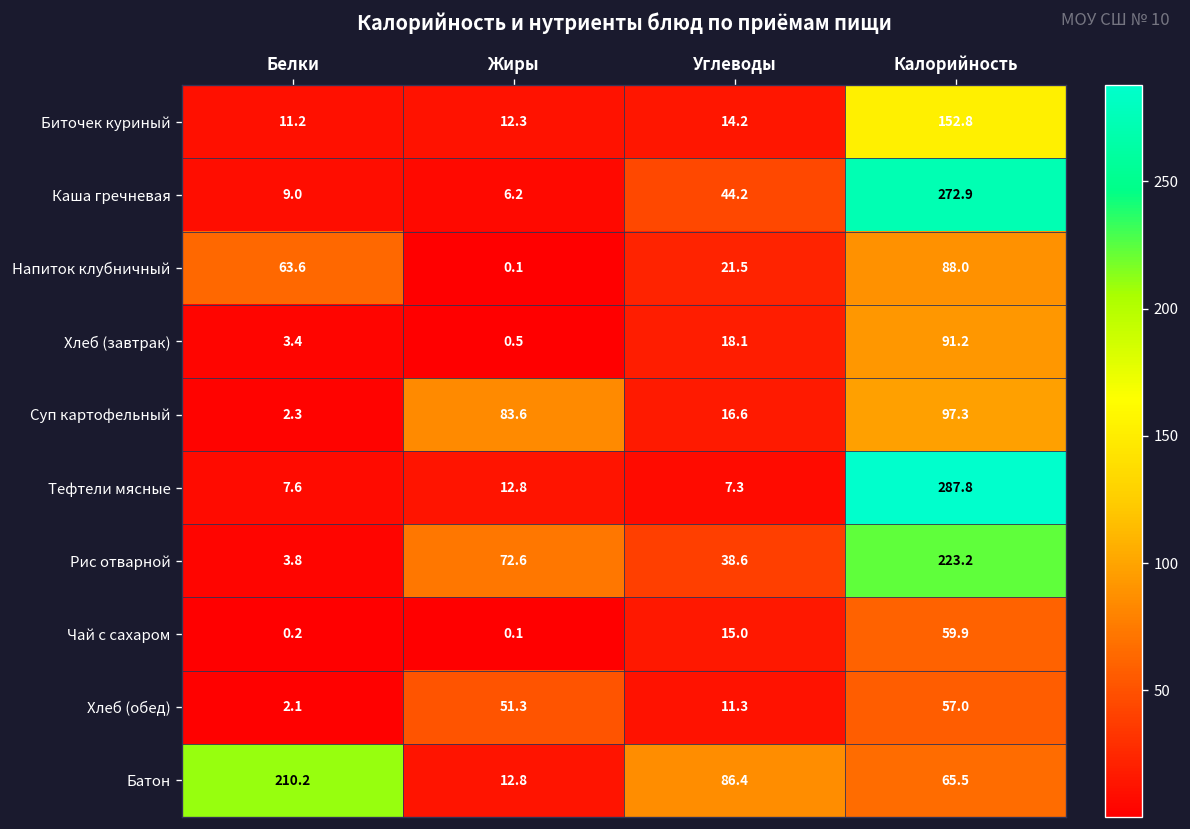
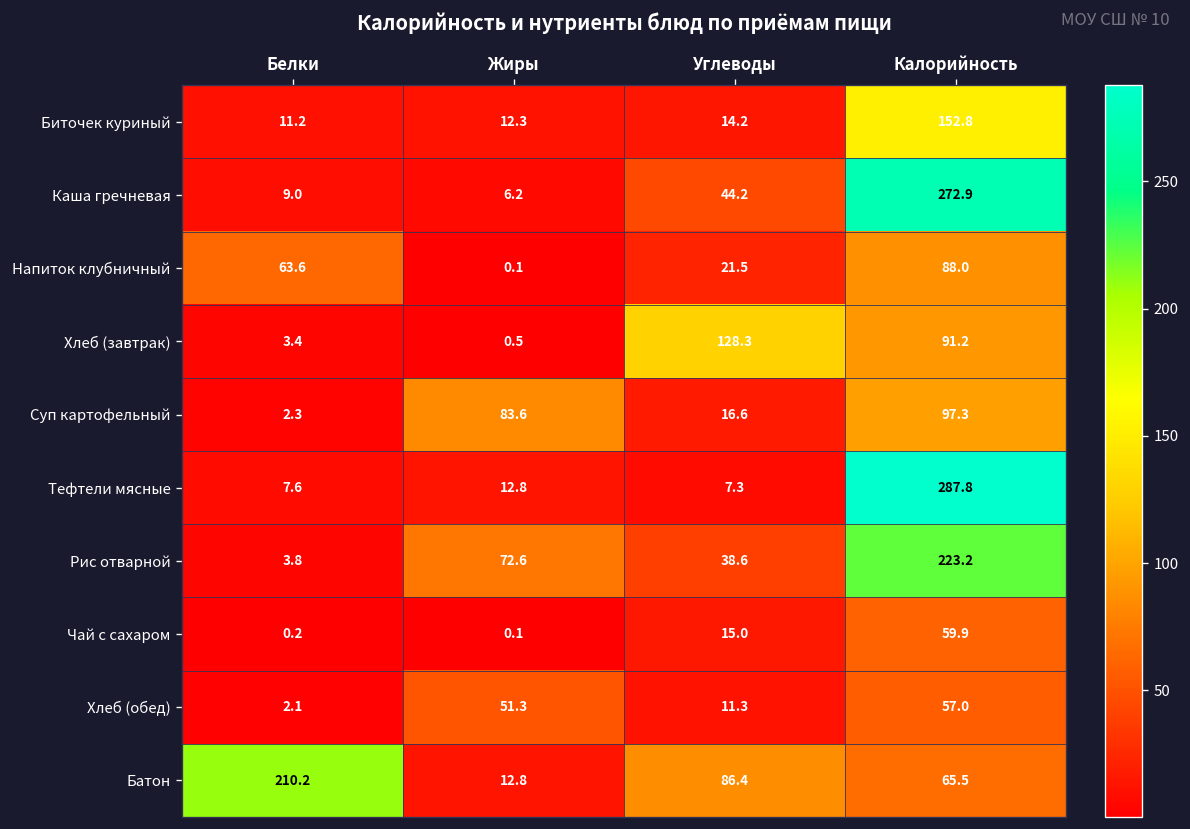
  {
    "Биточек куриный": {
      "Белки": 11.2,
      "Жиры": 12.3,
      "Углеводы": 14.2,
      "Калорийность": 152.8
    },
    "Каша гречневая": {
      "Белки": 9.0,
      "Жиры": 6.2,
      "Углеводы": 44.2,
      "Калорийность": 272.9
    },
    "Напиток клубничный": {
      "Белки": 63.6,
      "Жиры": 0.1,
      "Углеводы": 21.5,
      "Калорийность": 88.0
    },
    "Хлеб (завтрак)": {
      "Белки": 3.4,
      "Жиры": 0.5,
-     "Углеводы": 18.1,
+     "Углеводы": 128.3,
      "Калорийность": 91.2
    },
    "Суп картофельный": {
      "Белки": 2.3,
      "Жиры": 83.6,
      "Углеводы": 16.6,
      "Калорийность": 97.3
    },
    "Тефтели мясные": {
      "Белки": 7.6,
      "Жиры": 12.8,
      "Углеводы": 7.3,
      "Калорийность": 287.8
    },
    "Рис отварной": {
      "Белки": 3.8,
      "Жиры": 72.6,
      "Углеводы": 38.6,
      "Калорийность": 223.2
    },
    "Чай с сахаром": {
      "Белки": 0.2,
      "Жиры": 0.1,
      "Углеводы": 15.0,
      "Калорийность": 59.9
    },
    "Хлеб (обед)": {
      "Белки": 2.1,
      "Жиры": 51.3,
      "Углеводы": 11.3,
      "Калорийность": 57.0
    },
    "Батон": {
      "Белки": 210.2,
      "Жиры": 12.8,
      "Углеводы": 86.4,
      "Калорийность": 65.5
    }
  }
